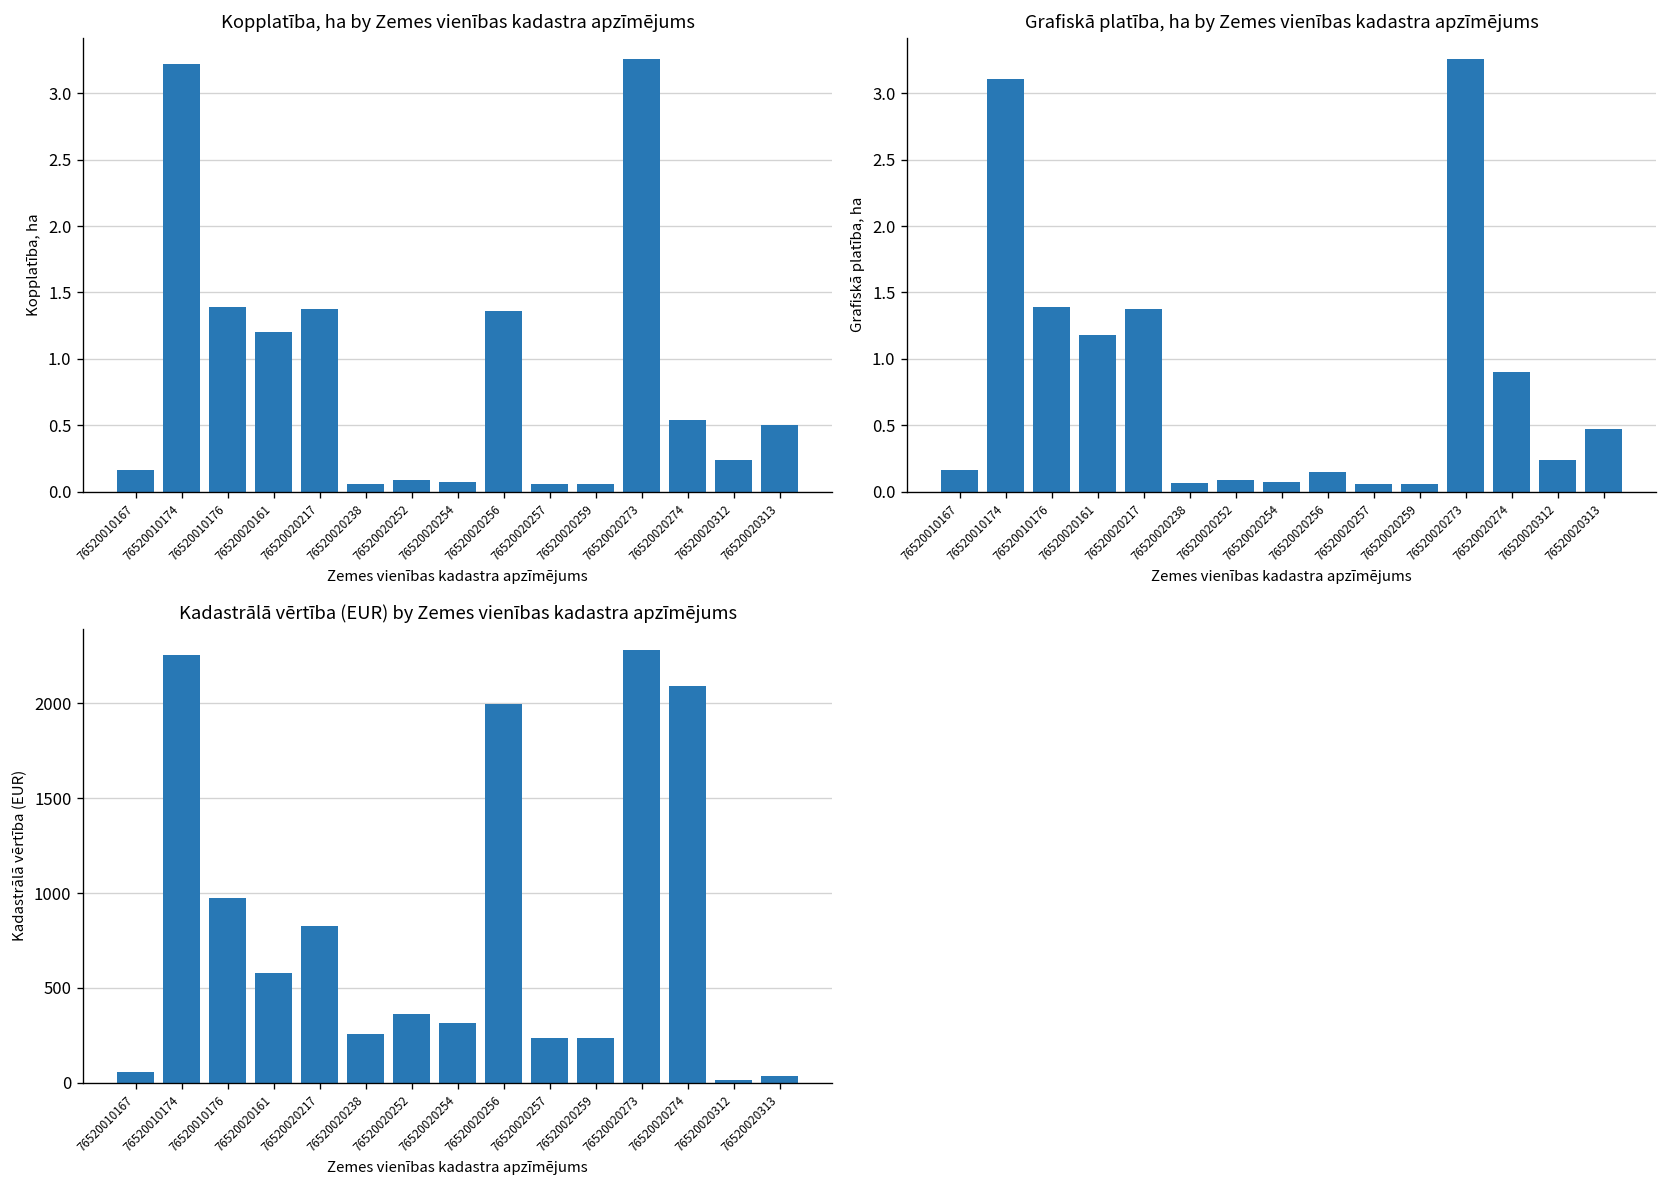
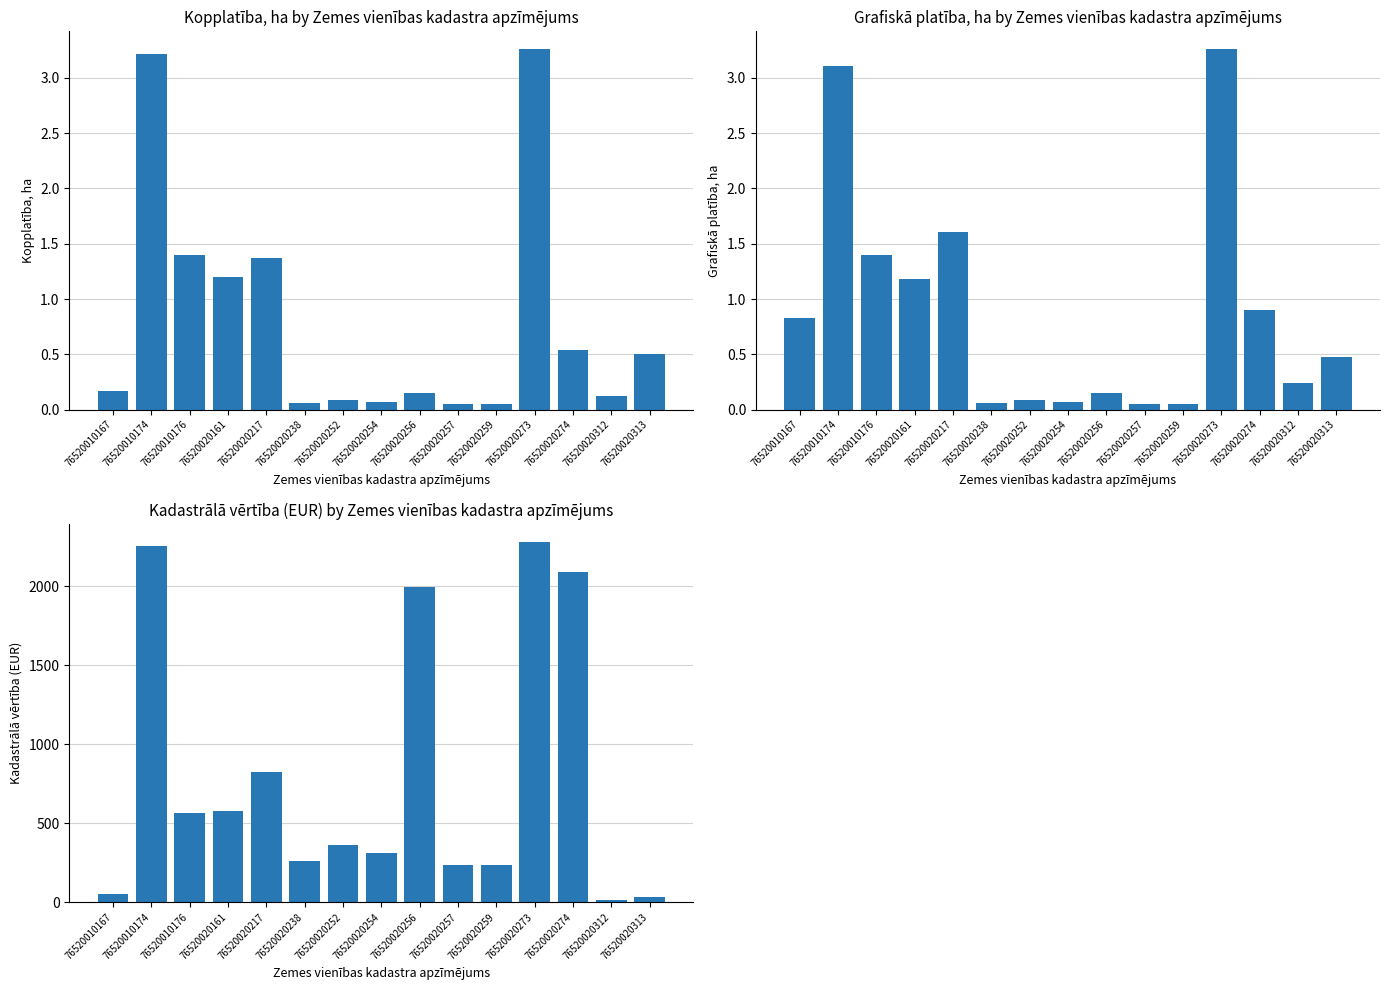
  {
    "Kopplatība, ha by Zemes vienības kadastra apzīmējums": {
      "76520010167": 0.17,
      "76520010174": 3.22,
      "76520010176": 1.39,
      "76520020161": 1.20,
      "76520020217": 1.37,
      "76520020238": 0.06,
      "76520020252": 0.08,
      "76520020254": 0.07,
-     "76520020256": 1.36,
+     "76520020256": 0.15,
      "76520020257": 0.05,
      "76520020259": 0.06,
      "76520020273": 3.26,
      "76520020274": 0.54,
-     "76520020312": 0.24,
+     "76520020312": 0.12,
      "76520020313": 0.50
    },
    "Grafiskā platība, ha by Zemes vienības kadastra apzīmējums": {
-     "76520010167": 0.17,
+     "76520010167": 0.83,
      "76520010174": 3.11,
      "76520010176": 1.39,
      "76520020161": 1.18,
-     "76520020217": 1.37,
+     "76520020217": 1.61,
      "76520020238": 0.06,
      "76520020252": 0.08,
      "76520020254": 0.07,
      "76520020256": 0.15,
      "76520020257": 0.05,
      "76520020259": 0.06,
      "76520020273": 3.26,
      "76520020274": 0.90,
      "76520020312": 0.24,
      "76520020313": 0.47
    },
    "Kadastrālā vērtība (EUR) by Zemes vienības kadastra apzīmējums": {
      "76520010167": 50,
      "76520010174": 2250,
-     "76520010176": 980,
+     "76520010176": 570,
      "76520020161": 580,
      "76520020217": 820,
      "76520020238": 260,
      "76520020252": 360,
      "76520020254": 310,
      "76520020256": 2000,
      "76520020257": 240,
      "76520020259": 240,
      "76520020273": 2280,
      "76520020274": 2090,
      "76520020312": 20,
      "76520020313": 30
    }
  }
